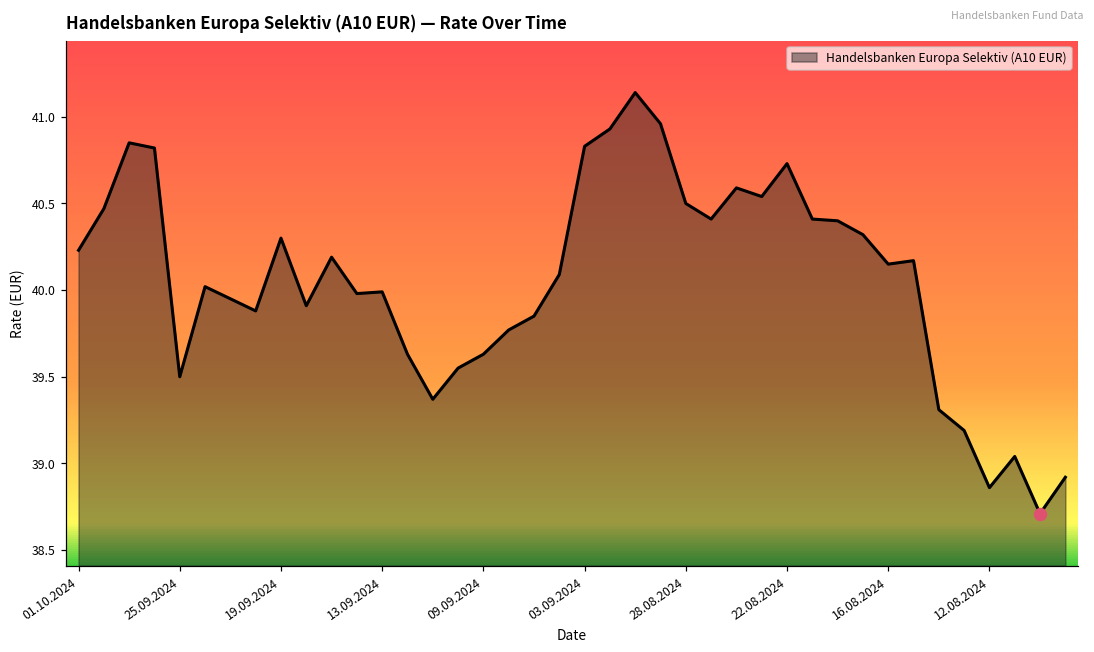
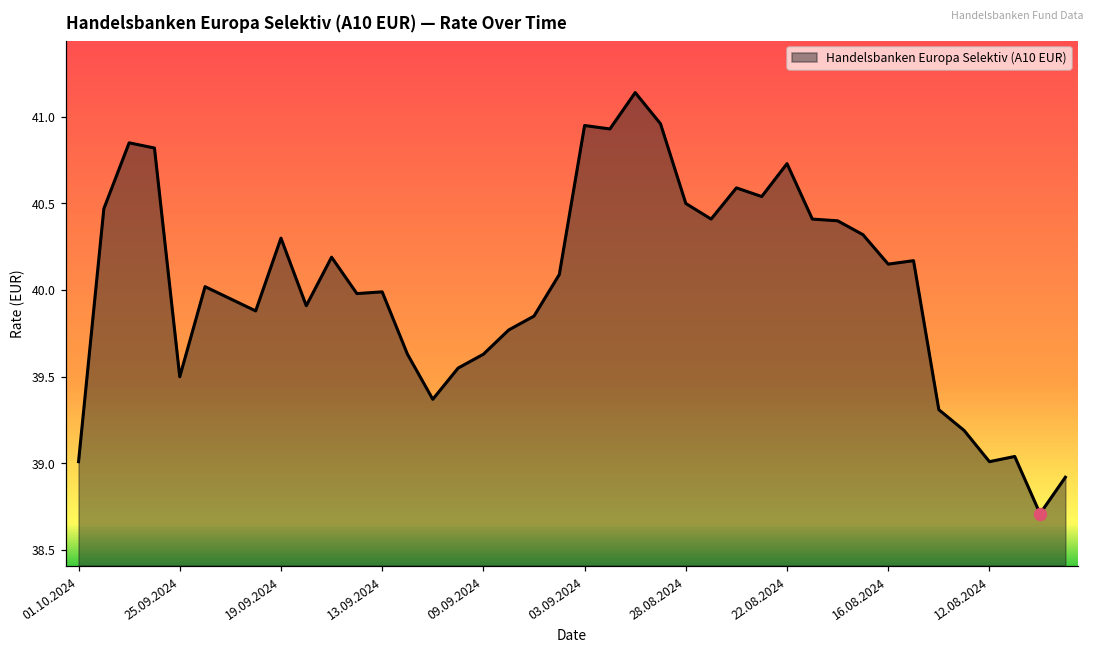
  {
    "Handelsbanken Europa Selektiv (A10 EUR)": {
-     "01.10.2024": 40.23,
+     "01.10.2024": 39.01,
      "25.09.2024": 39.50,
      "19.09.2024": 40.30,
      "13.09.2024": 39.99,
      "09.09.2024": 39.63,
-     "03.09.2024": 40.83,
+     "03.09.2024": 40.95,
      "28.08.2024": 40.50,
      "22.08.2024": 40.73,
      "16.08.2024": 40.15,
-     "12.08.2024": 38.86
+     "12.08.2024": 39.01
    }
  }
